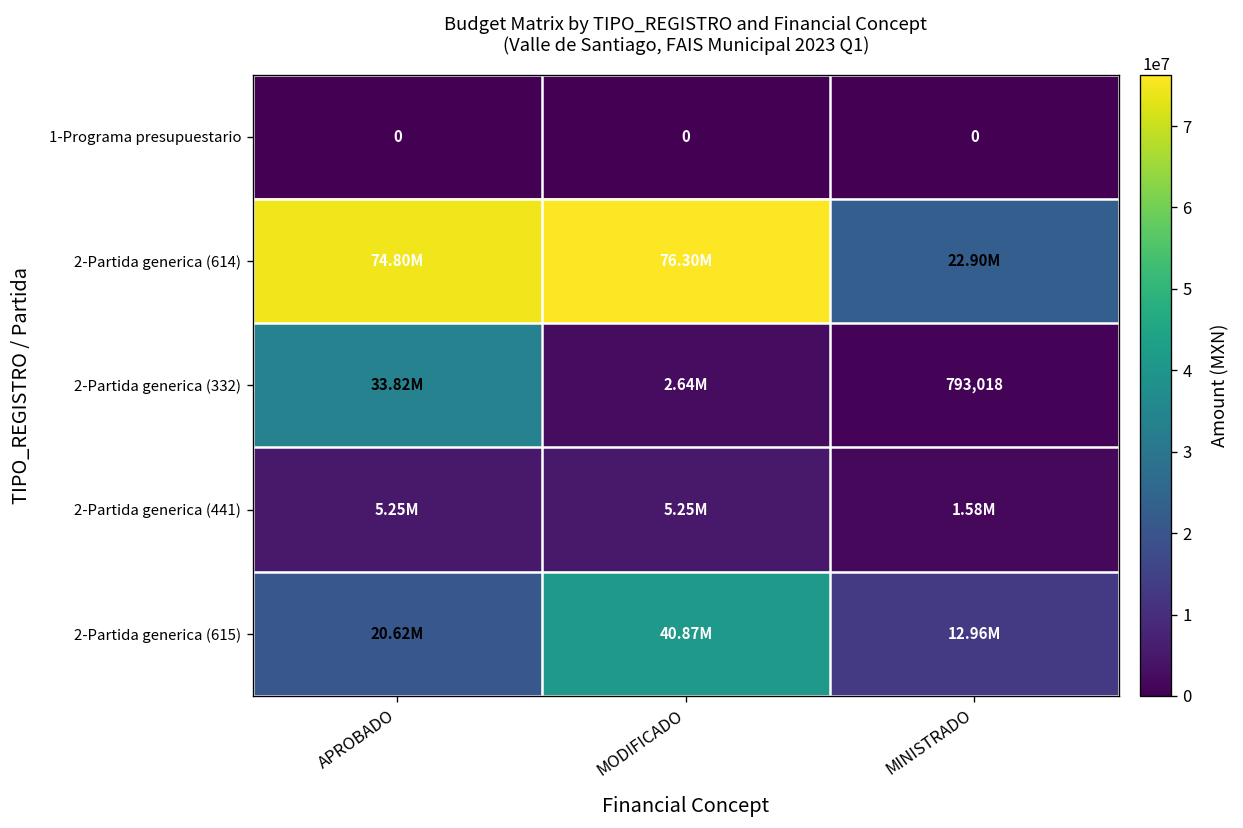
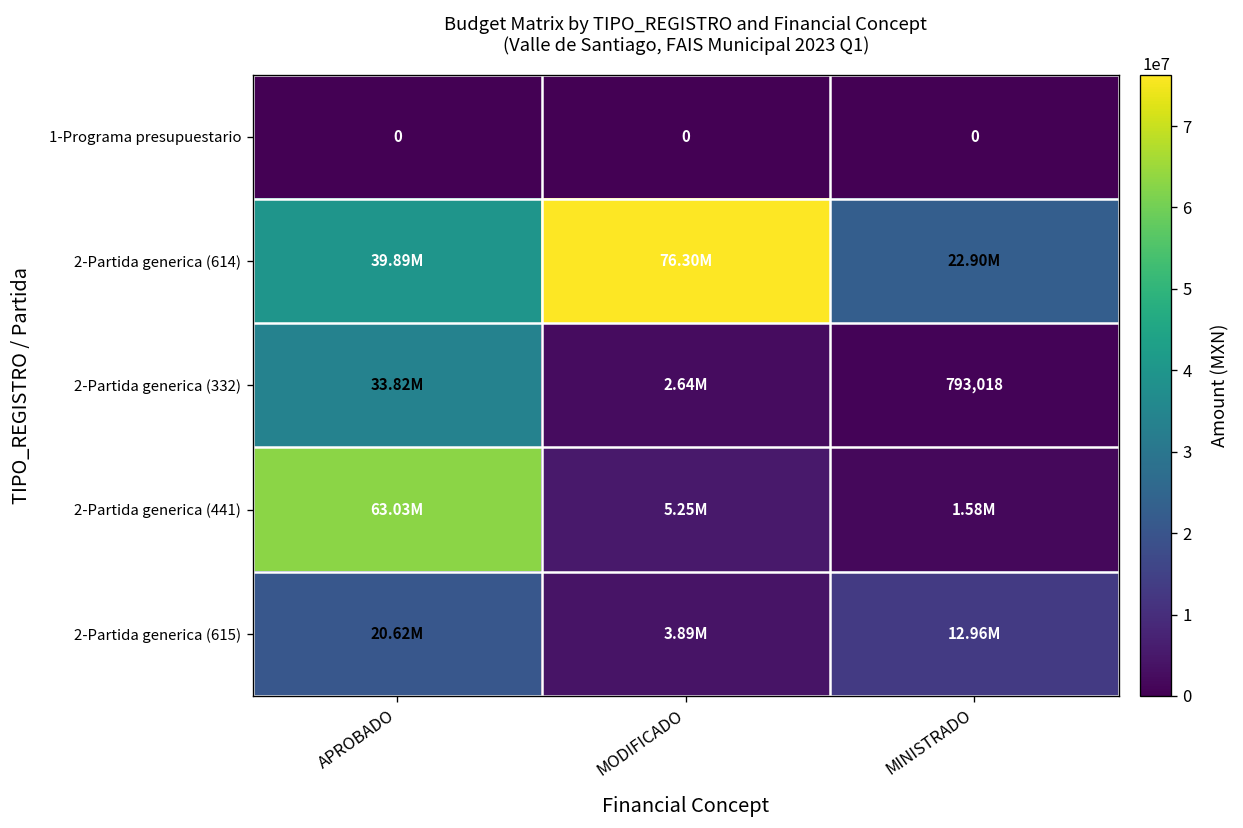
  {
    "1-Programa presupuestario": {
      "APROBADO": "0",
      "MODIFICADO": "0",
      "MINISTRADO": "0"
    },
    "2-Partida generica (614)": {
-     "APROBADO": "74.80M",
+     "APROBADO": "39.89M",
      "MODIFICADO": "76.30M",
      "MINISTRADO": "22.90M"
    },
    "2-Partida generica (332)": {
      "APROBADO": "33.82M",
      "MODIFICADO": "2.64M",
      "MINISTRADO": "793,018"
    },
    "2-Partida generica (441)": {
-     "APROBADO": "5.25M",
+     "APROBADO": "63.03M",
      "MODIFICADO": "5.25M",
      "MINISTRADO": "1.58M"
    },
    "2-Partida generica (615)": {
      "APROBADO": "20.62M",
-     "MODIFICADO": "40.87M",
+     "MODIFICADO": "3.89M",
      "MINISTRADO": "12.96M"
    }
  }
